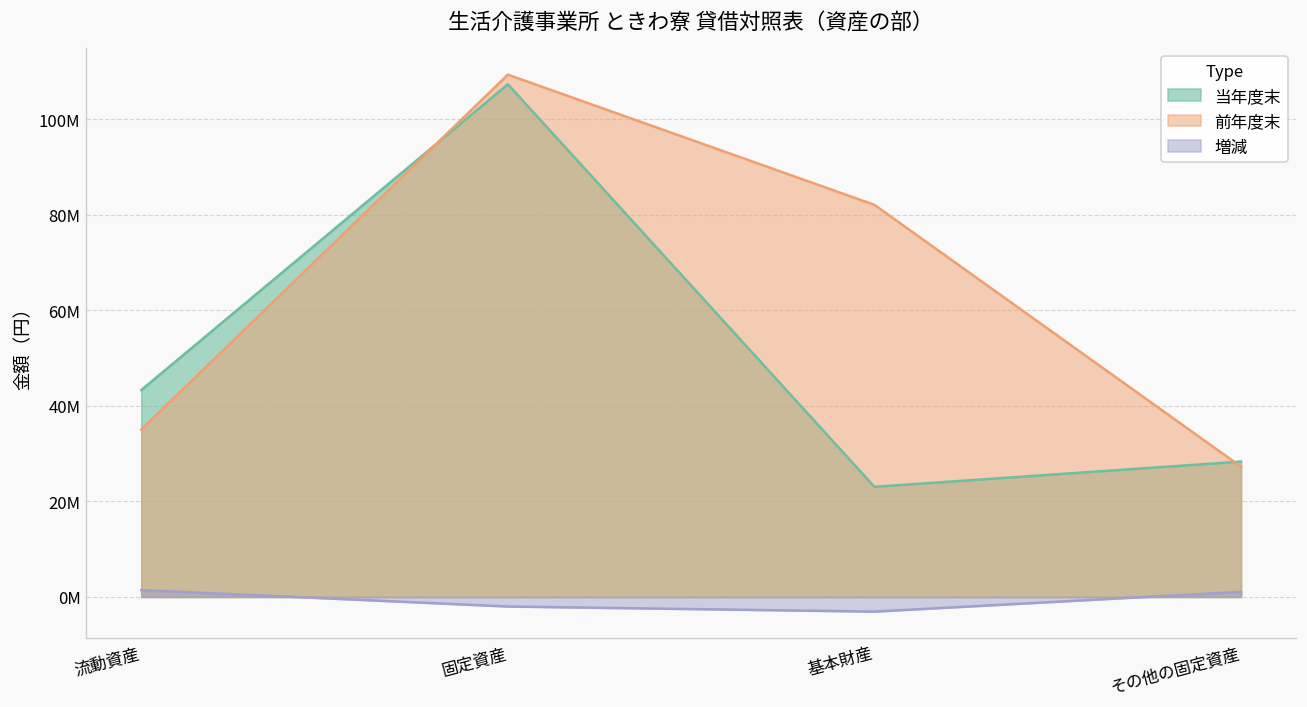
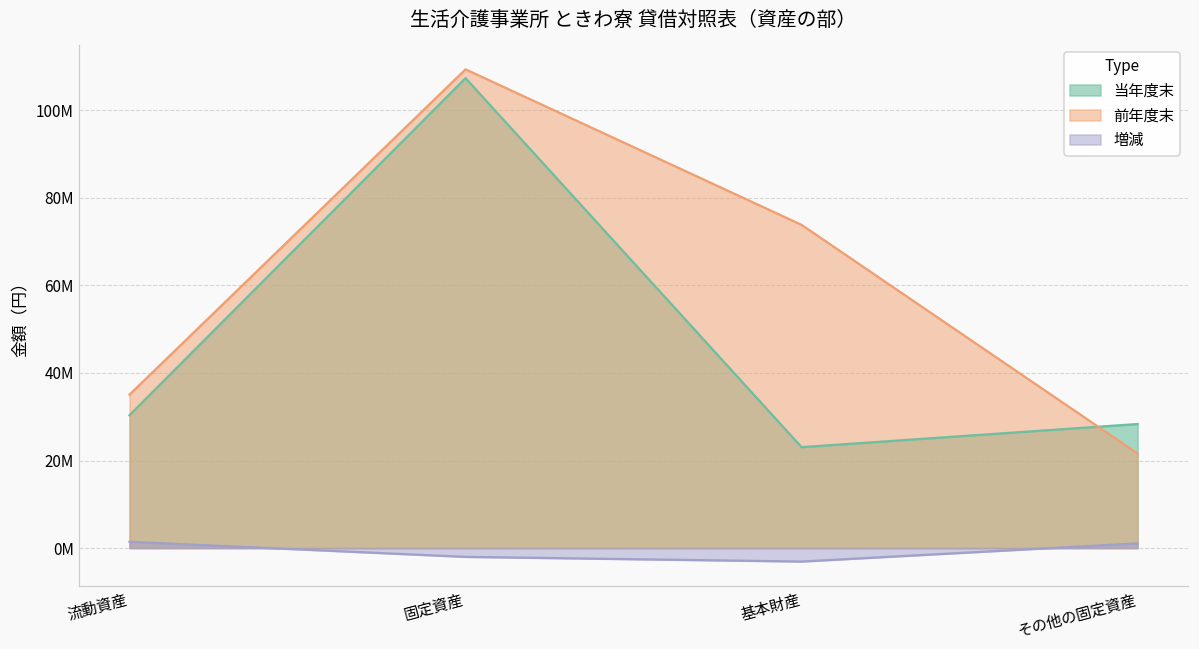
  {
    "当年度末": {
-     "流動資産": 43000000,
+     "流動資産": 30000000,
      "固定資産": 107000000,
      "基本財産": 23000000,
      "その他の固定資産": 28000000
    },
    "前年度末": {
      "流動資産": 35000000,
      "固定資産": 109000000,
-     "基本財産": 82000000,
-     "その他の固定資産": 27000000
+     "基本財産": 74000000,
+     "その他の固定資産": 22000000
    }
  }
